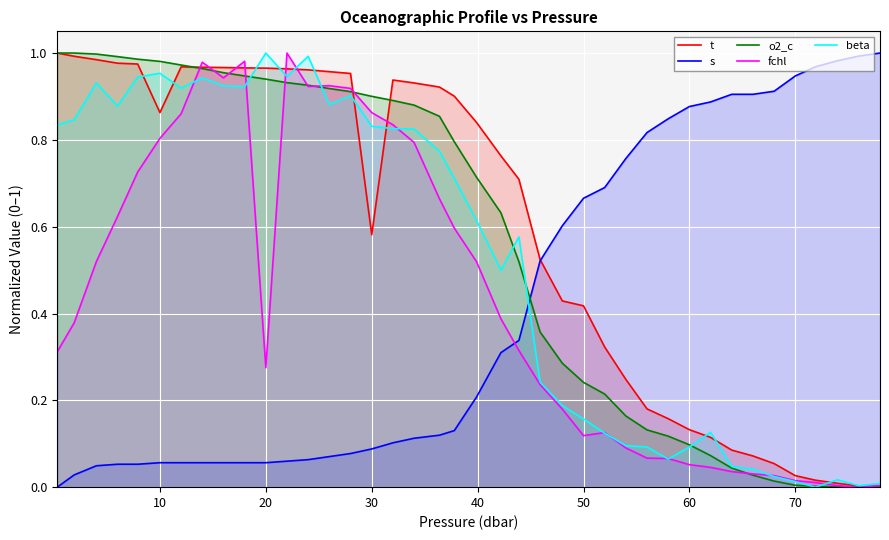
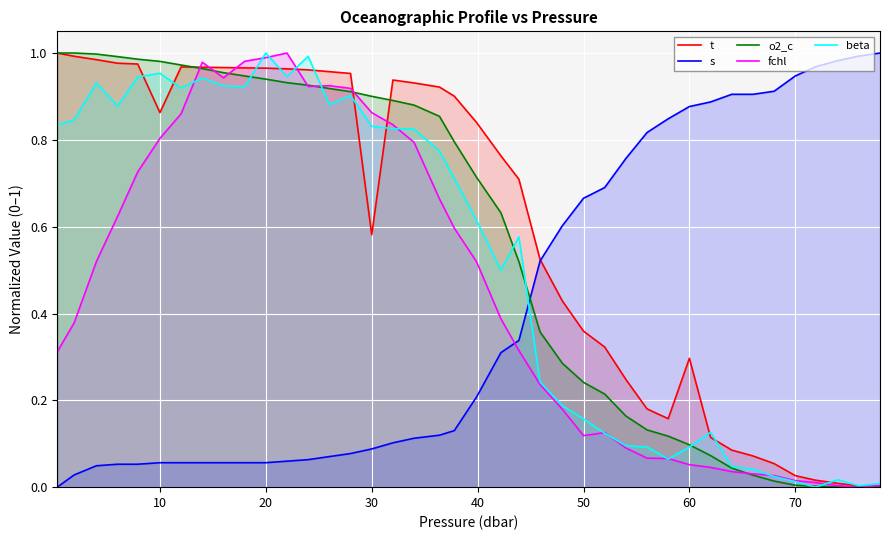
  {
    "t": {
      "10": 0.86,
      "20": 0.97,
      "30": 0.58,
-     "50": 0.42,
-     "60": 0.13,
+     "50": 0.36,
+     "60": 0.30,
      "70": 0.03
    },
    "s": {
      "10": 0.06,
      "20": 0.06,
      "30": 0.09,
      "50": 0.67,
      "60": 0.88,
      "70": 0.95
    },
    "o2_c": {
      "10": 0.98,
      "20": 0.94,
      "30": 0.90,
      "50": 0.24,
      "70": 0.00
    },
    "fchl": {
      "10": 0.80,
-     "20": 0.28,
+     "20": 0.99,
      "30": 0.86,
      "50": 0.12,
      "60": 0.05
    },
    "beta": {
      "10": 0.95,
      "20": 1.00,
      "30": 0.83,
      "50": 0.16
    }
  }
